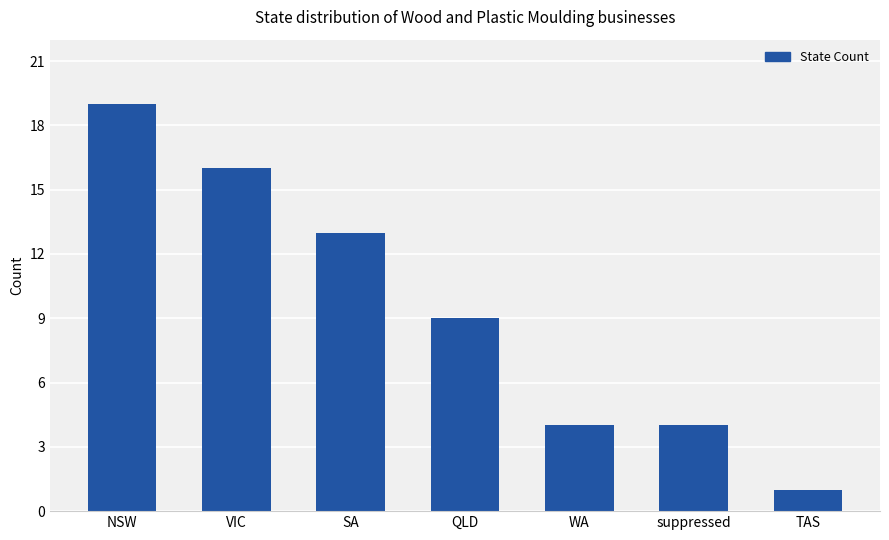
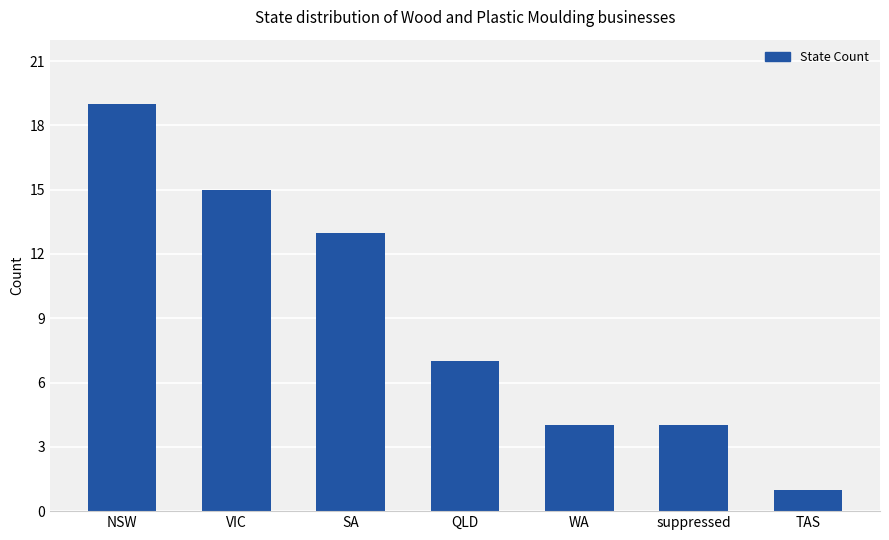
  {
    "NSW": 19,
-   "VIC": 16,
+   "VIC": 15,
    "SA": 13,
-   "QLD": 9,
+   "QLD": 7,
    "WA": 4,
    "suppressed": 4,
    "TAS": 1
  }
